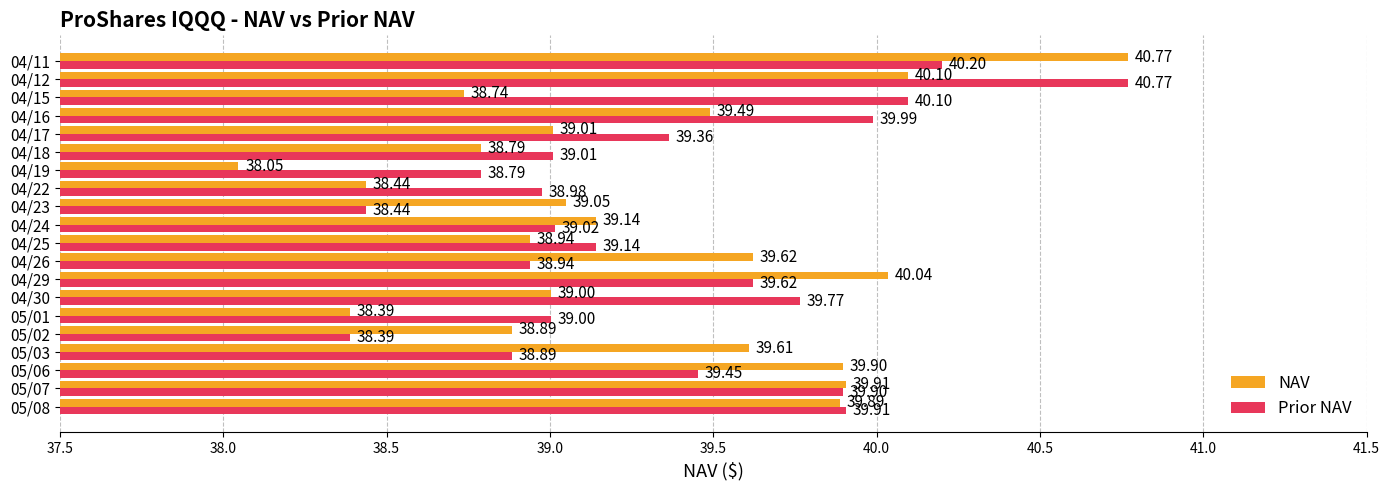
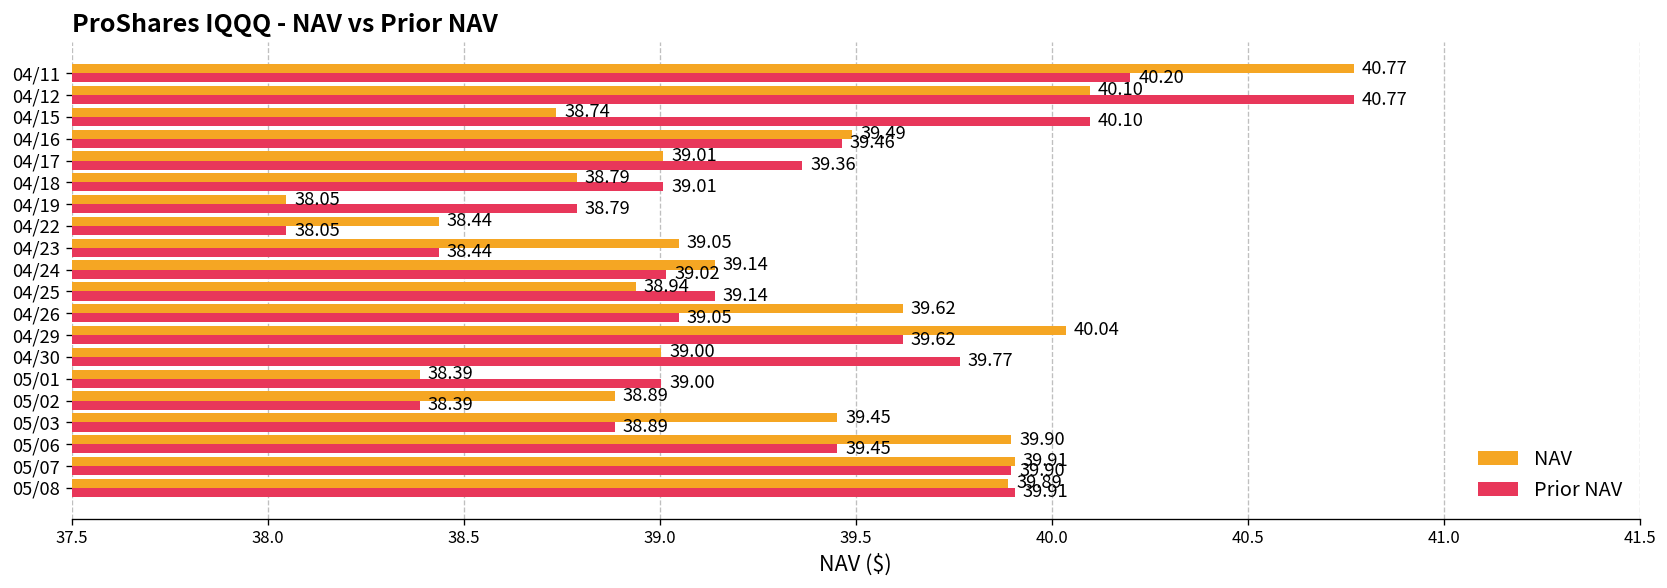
  {
    "NAV": {
      "04/11": 40.77,
      "04/12": 40.10,
      "04/15": 38.74,
      "04/16": 39.49,
      "04/17": 39.01,
      "04/18": 38.79,
      "04/19": 38.05,
      "04/22": 38.44,
      "04/23": 39.05,
      "04/24": 39.14,
      "04/25": 38.94,
      "04/26": 39.62,
      "04/29": 40.04,
      "04/30": 39.00,
      "05/01": 38.39,
      "05/02": 38.89,
-     "05/03": 39.61,
+     "05/03": 39.45,
      "05/06": 39.90
    },
    "Prior NAV": {
      "04/11": 40.20,
      "04/12": 40.77,
      "04/15": 40.10,
-     "04/16": 39.99,
+     "04/16": 39.46,
      "04/17": 39.36,
      "04/18": 39.01,
      "04/19": 38.79,
-     "04/22": 38.98,
+     "04/22": 38.05,
      "04/23": 38.44,
      "04/24": 39.02,
      "04/25": 39.14,
-     "04/26": 38.94,
+     "04/26": 39.05,
      "04/29": 39.62,
      "04/30": 39.77,
      "05/01": 39.00,
      "05/02": 38.39,
      "05/03": 38.89,
      "05/06": 39.45
    }
  }
